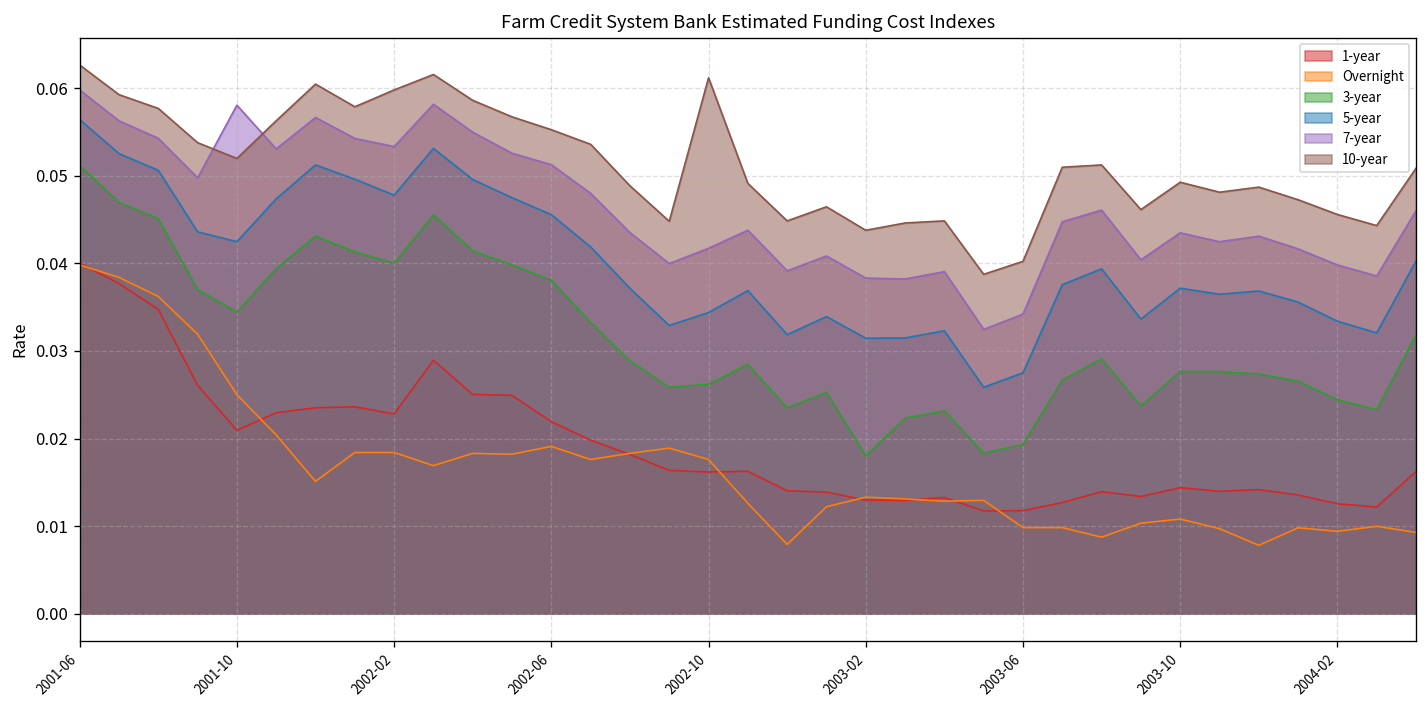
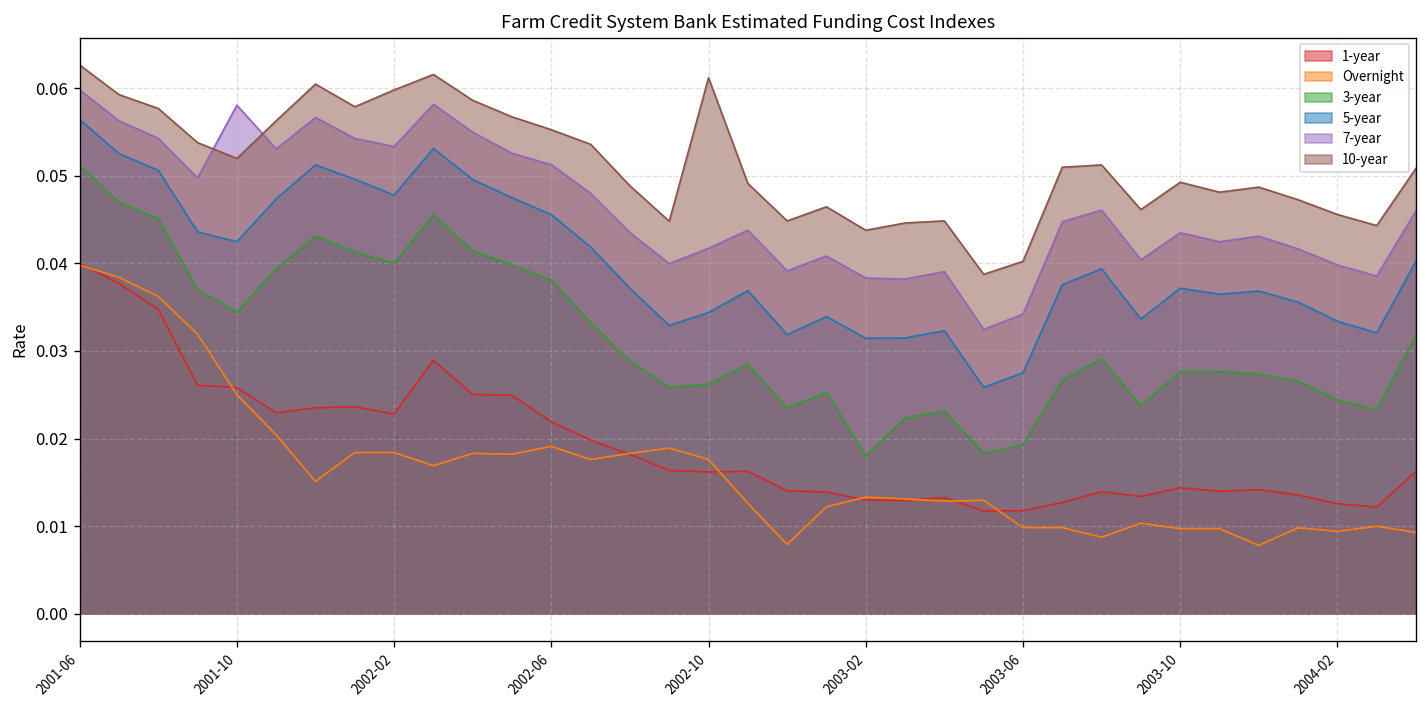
  {
    "1-year": {
-     "2001-10": 0.021,
+     "2001-10": 0.026,
      "2002-02": 0.023,
      "2002-06": 0.022,
      "2002-10": 0.016,
      "2003-06": 0.012,
      "2003-10": 0.014,
      "2004-02": 0.013
    },
    "Overnight": {
      "2001-10": 0.025,
      "2002-02": 0.018,
      "2002-06": 0.019,
      "2002-10": 0.018,
      "2003-06": 0.010,
-     "2003-10": 0.011,
+     "2003-10": 0.010,
      "2004-02": 0.009
    },
    "3-year": {
      "2001-06": 0.051,
      "2001-10": 0.034,
      "2002-02": 0.040,
      "2002-06": 0.038,
      "2002-10": 0.026,
      "2003-02": 0.018,
      "2003-06": 0.019,
      "2003-10": 0.028,
      "2004-02": 0.024
    },
    "5-year": {
      "2001-06": 0.056,
      "2001-10": 0.042,
      "2002-02": 0.048,
      "2002-06": 0.046,
      "2002-10": 0.034,
      "2003-02": 0.031,
      "2003-06": 0.028,
      "2003-10": 0.037,
      "2004-02": 0.033
    },
    "7-year": {
      "2001-06": 0.060,
      "2001-10": 0.058,
      "2002-02": 0.053,
      "2002-06": 0.051,
      "2002-10": 0.042,
      "2003-02": 0.038,
      "2003-06": 0.034,
      "2003-10": 0.043,
      "2004-02": 0.040
    },
    "10-year": {
      "2001-06": 0.063,
      "2001-10": 0.052,
      "2002-02": 0.060,
      "2002-06": 0.055,
      "2002-10": 0.061,
      "2003-02": 0.044,
      "2003-06": 0.040,
      "2003-10": 0.049,
      "2004-02": 0.046
    }
  }
